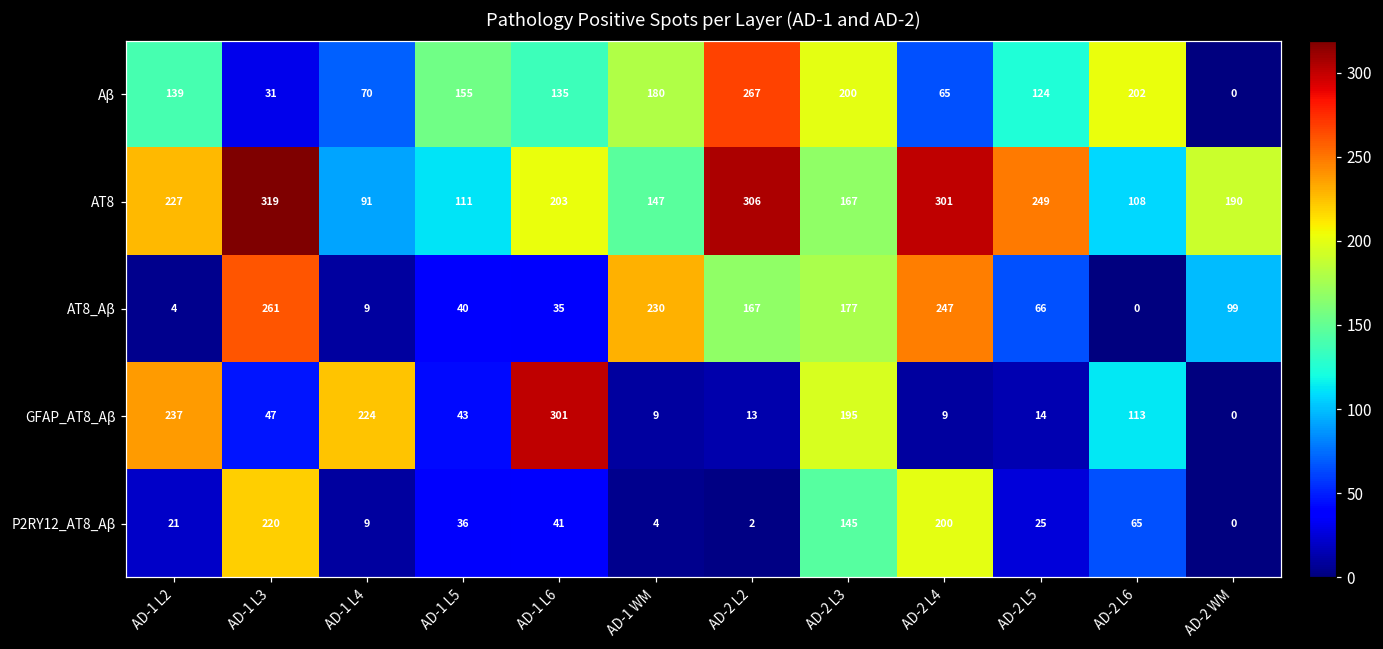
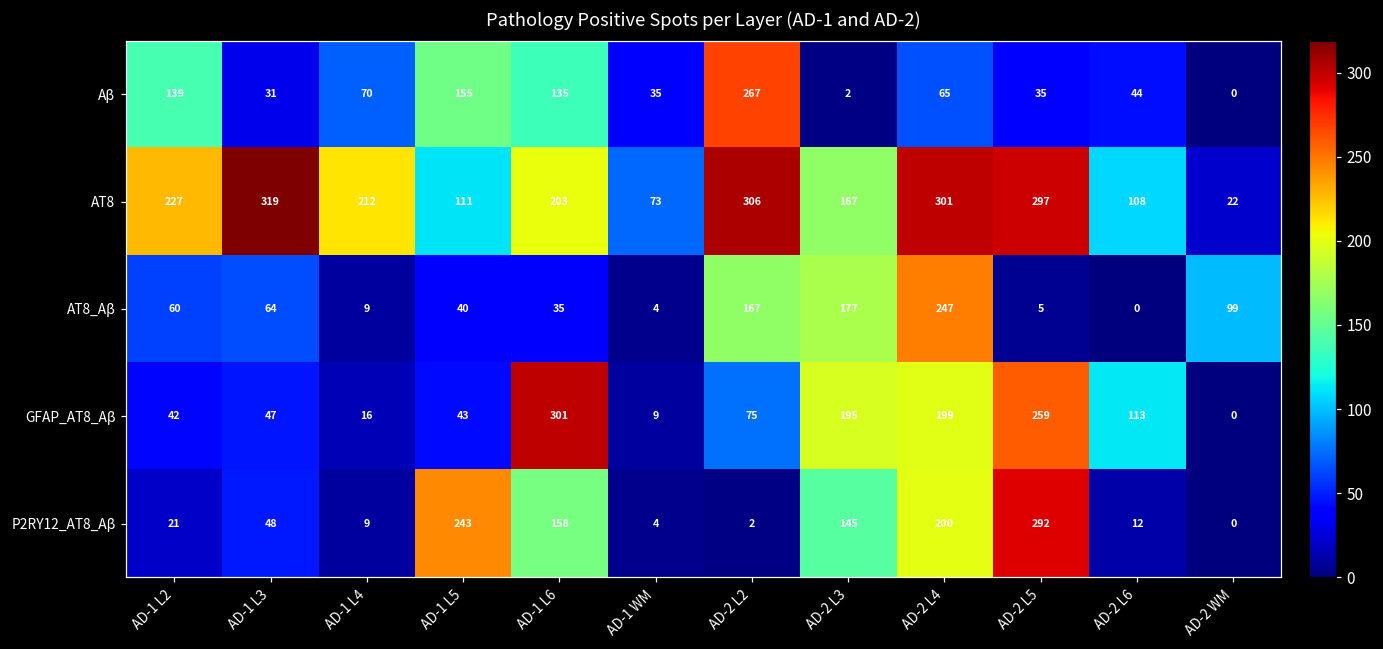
  {
    "Aβ": {
      "AD-1 L2": 139,
      "AD-1 L3": 31,
      "AD-1 L4": 70,
      "AD-1 L5": 155,
      "AD-1 L6": 135,
-     "AD-1 WM": 180,
+     "AD-1 WM": 35,
      "AD-2 L2": 267,
-     "AD-2 L3": 200,
+     "AD-2 L3": 2,
      "AD-2 L4": 65,
-     "AD-2 L5": 124,
-     "AD-2 L6": 202,
+     "AD-2 L5": 35,
+     "AD-2 L6": 44,
      "AD-2 WM": 0
    },
    "AT8": {
      "AD-1 L2": 227,
      "AD-1 L3": 319,
-     "AD-1 L4": 91,
+     "AD-1 L4": 212,
      "AD-1 L5": 111,
      "AD-1 L6": 203,
-     "AD-1 WM": 147,
+     "AD-1 WM": 73,
      "AD-2 L2": 306,
      "AD-2 L3": 167,
      "AD-2 L4": 301,
-     "AD-2 L5": 249,
+     "AD-2 L5": 297,
      "AD-2 L6": 108,
-     "AD-2 WM": 190
+     "AD-2 WM": 22
    },
    "AT8_Aβ": {
-     "AD-1 L2": 4,
-     "AD-1 L3": 261,
+     "AD-1 L2": 60,
+     "AD-1 L3": 64,
      "AD-1 L4": 9,
      "AD-1 L5": 40,
      "AD-1 L6": 35,
-     "AD-1 WM": 230,
+     "AD-1 WM": 4,
      "AD-2 L2": 167,
      "AD-2 L3": 177,
      "AD-2 L4": 247,
-     "AD-2 L5": 66,
+     "AD-2 L5": 5,
      "AD-2 L6": 0,
      "AD-2 WM": 99
    },
    "GFAP_AT8_Aβ": {
-     "AD-1 L2": 237,
+     "AD-1 L2": 42,
      "AD-1 L3": 47,
-     "AD-1 L4": 224,
+     "AD-1 L4": 16,
      "AD-1 L5": 43,
      "AD-1 L6": 301,
      "AD-1 WM": 9,
-     "AD-2 L2": 13,
+     "AD-2 L2": 75,
      "AD-2 L3": 195,
-     "AD-2 L4": 9,
-     "AD-2 L5": 14,
+     "AD-2 L4": 199,
+     "AD-2 L5": 259,
      "AD-2 L6": 113,
      "AD-2 WM": 0
    },
    "P2RY12_AT8_Aβ": {
      "AD-1 L2": 21,
-     "AD-1 L3": 220,
+     "AD-1 L3": 48,
      "AD-1 L4": 9,
-     "AD-1 L5": 36,
-     "AD-1 L6": 41,
+     "AD-1 L5": 243,
+     "AD-1 L6": 158,
      "AD-1 WM": 4,
      "AD-2 L2": 2,
      "AD-2 L3": 145,
      "AD-2 L4": 200,
-     "AD-2 L5": 25,
-     "AD-2 L6": 65,
+     "AD-2 L5": 292,
+     "AD-2 L6": 12,
      "AD-2 WM": 0
    }
  }
